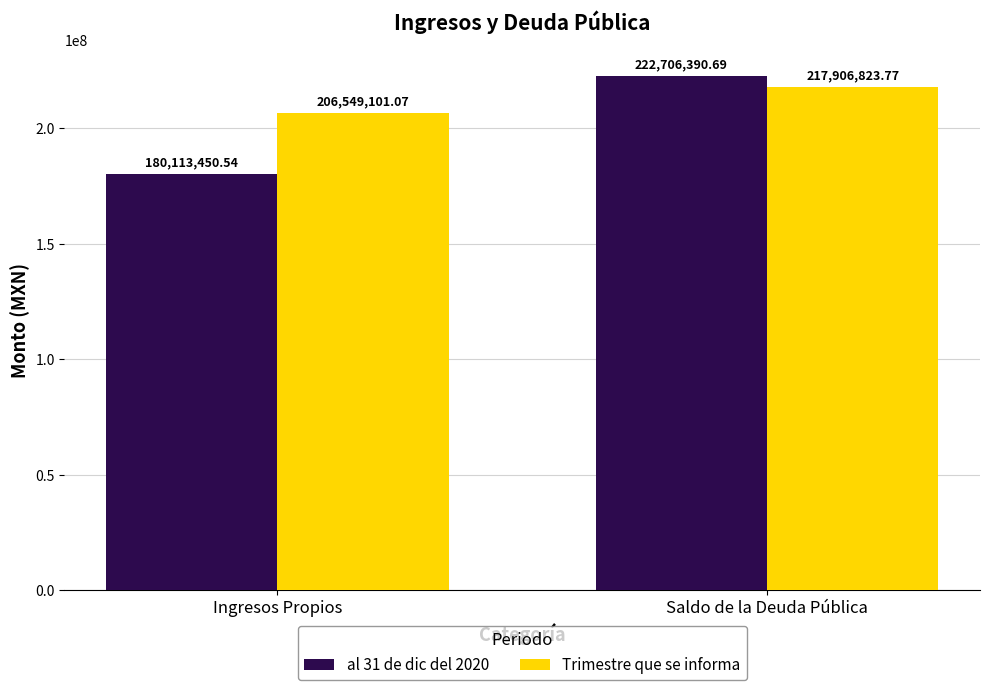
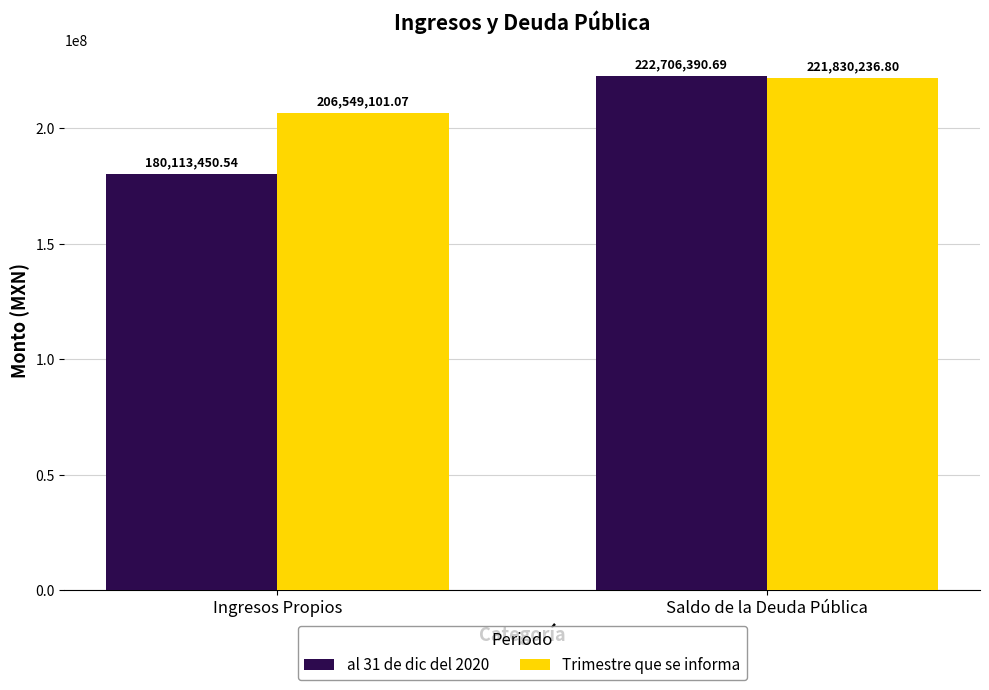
  {
    "al 31 de dic del 2020": {
      "Ingresos Propios": "180,113,450.54",
      "Saldo de la Deuda Pública": "222,706,390.69"
    },
    "Trimestre que se informa": {
      "Ingresos Propios": "206,549,101.07",
-     "Saldo de la Deuda Pública": "217,906,823.77"
+     "Saldo de la Deuda Pública": "221,830,236.80"
    }
  }
